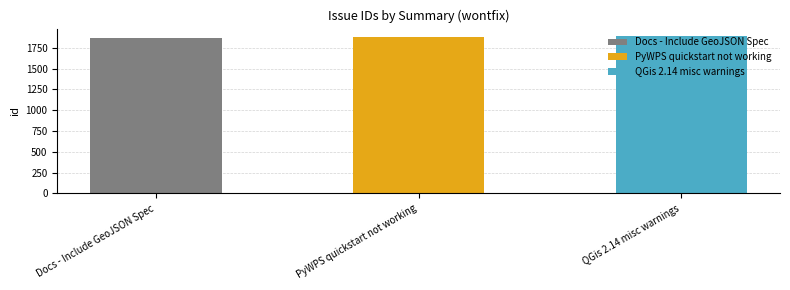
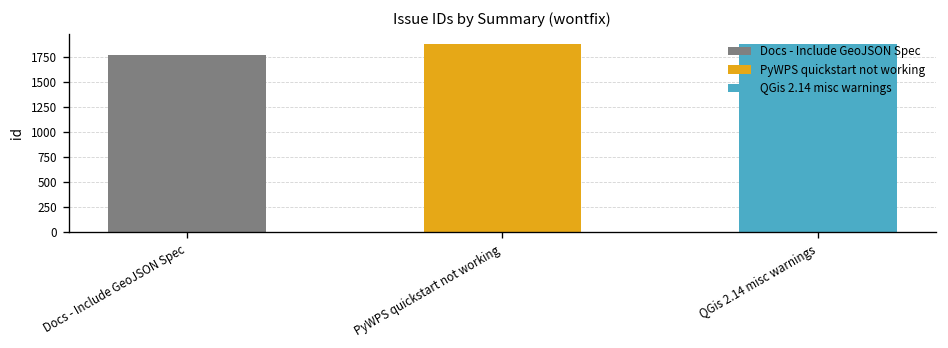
  {
-   "Docs - Include GeoJSON Spec": 1900,
+   "Docs - Include GeoJSON Spec": 1800,
    "PyWPS quickstart not working": 1900,
    "QGis 2.14 misc warnings": 1900
  }
